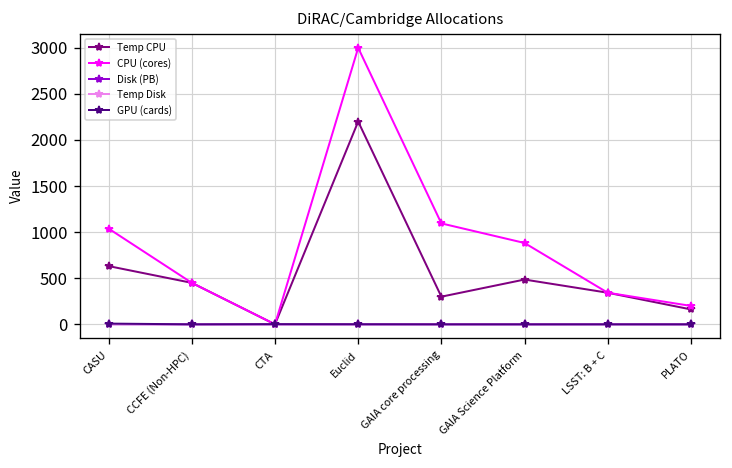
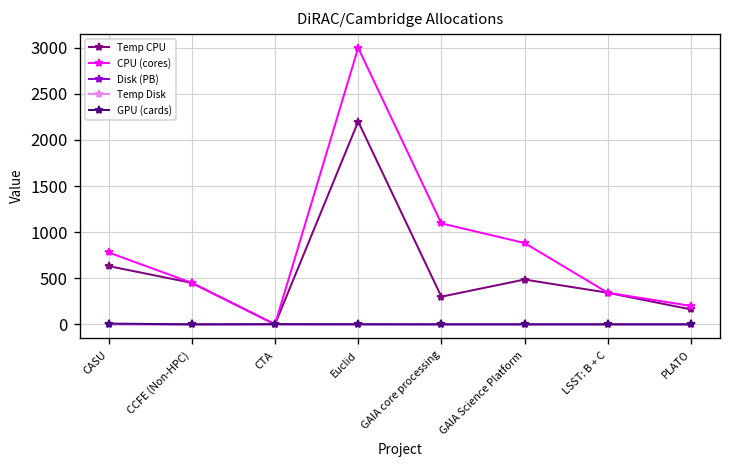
  {
    "CPU (cores)": {
-     "CASU": 1000,
+     "CASU": 800,
      "Euclid": 3000,
      "GAIA core processing": 1100,
      "GAIA Science Platform": 900,
      "PLATO": 200
    }
  }
